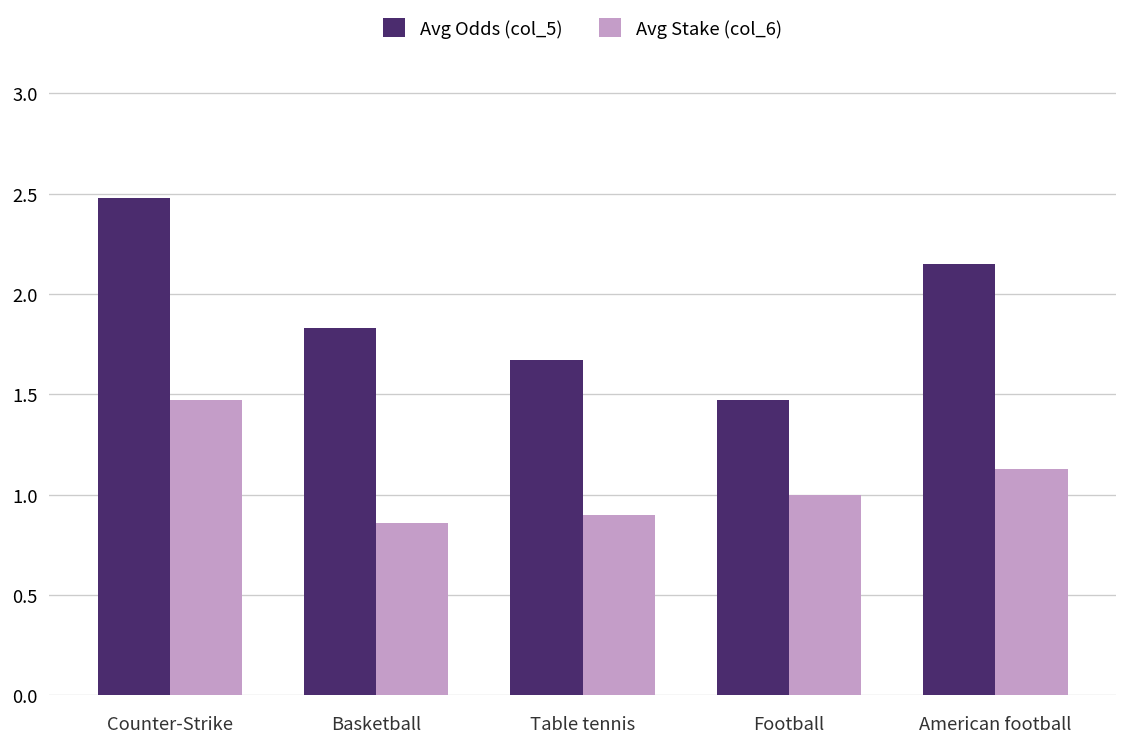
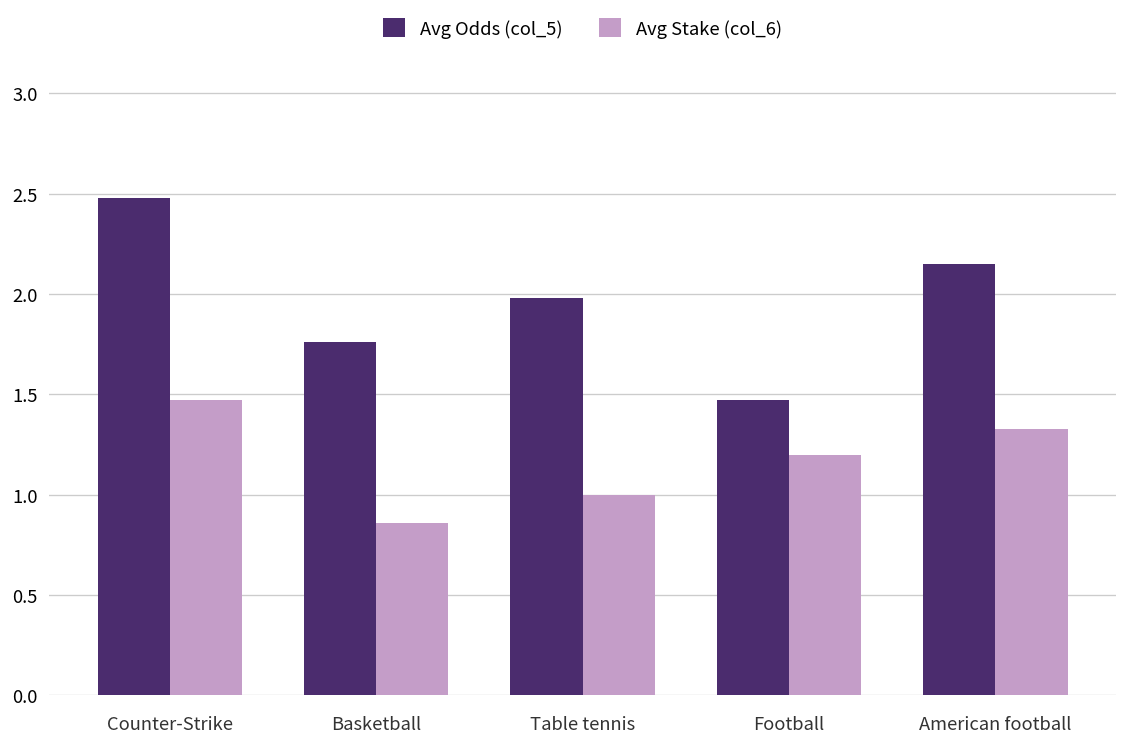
  {
    "Avg Odds (col_5)": {
      "Counter-Strike": 2.48,
-     "Basketball": 1.83,
-     "Table tennis": 1.67,
+     "Basketball": 1.76,
+     "Table tennis": 1.98,
      "Football": 1.47,
      "American football": 2.15
    },
    "Avg Stake (col_6)": {
      "Counter-Strike": 1.47,
      "Basketball": 0.86,
-     "Table tennis": 0.9,
-     "Football": 1.0,
-     "American football": 1.13
+     "Table tennis": 1.0,
+     "Football": 1.2,
+     "American football": 1.33
    }
  }
